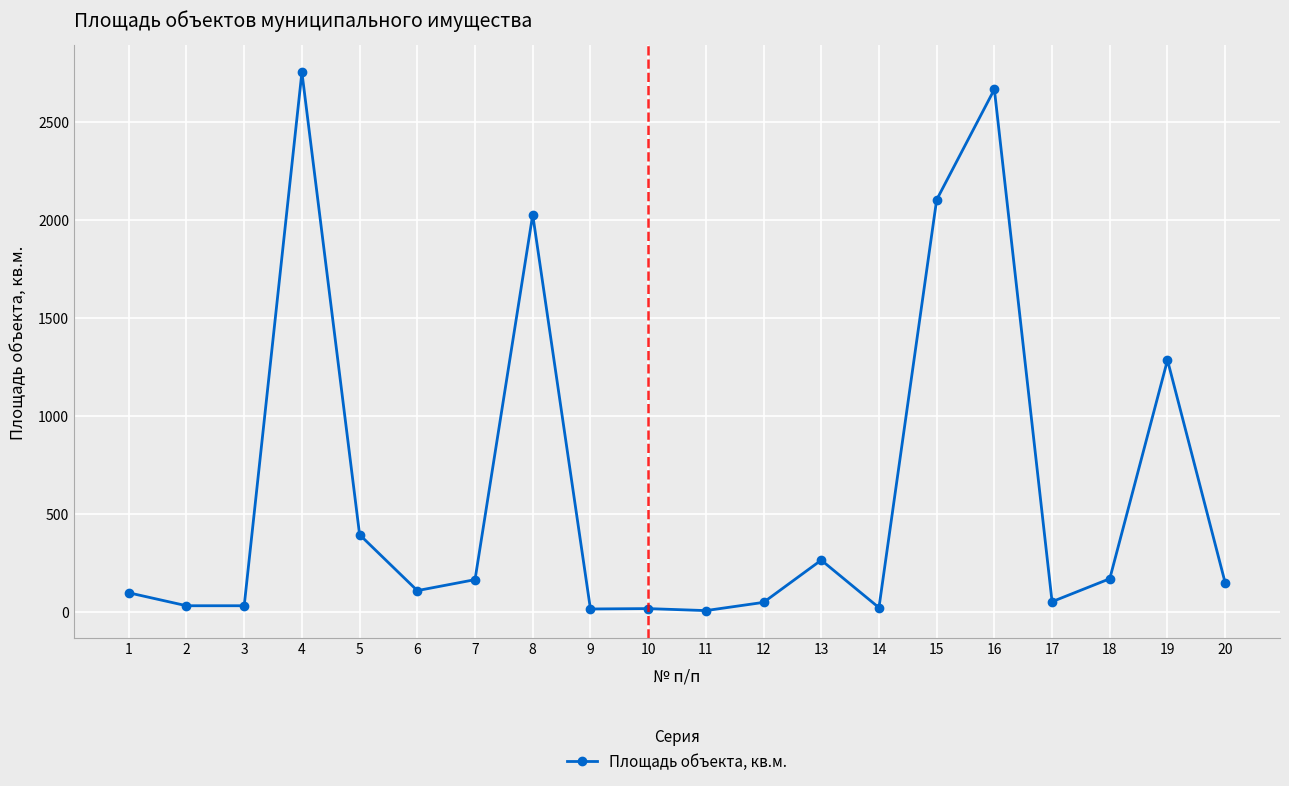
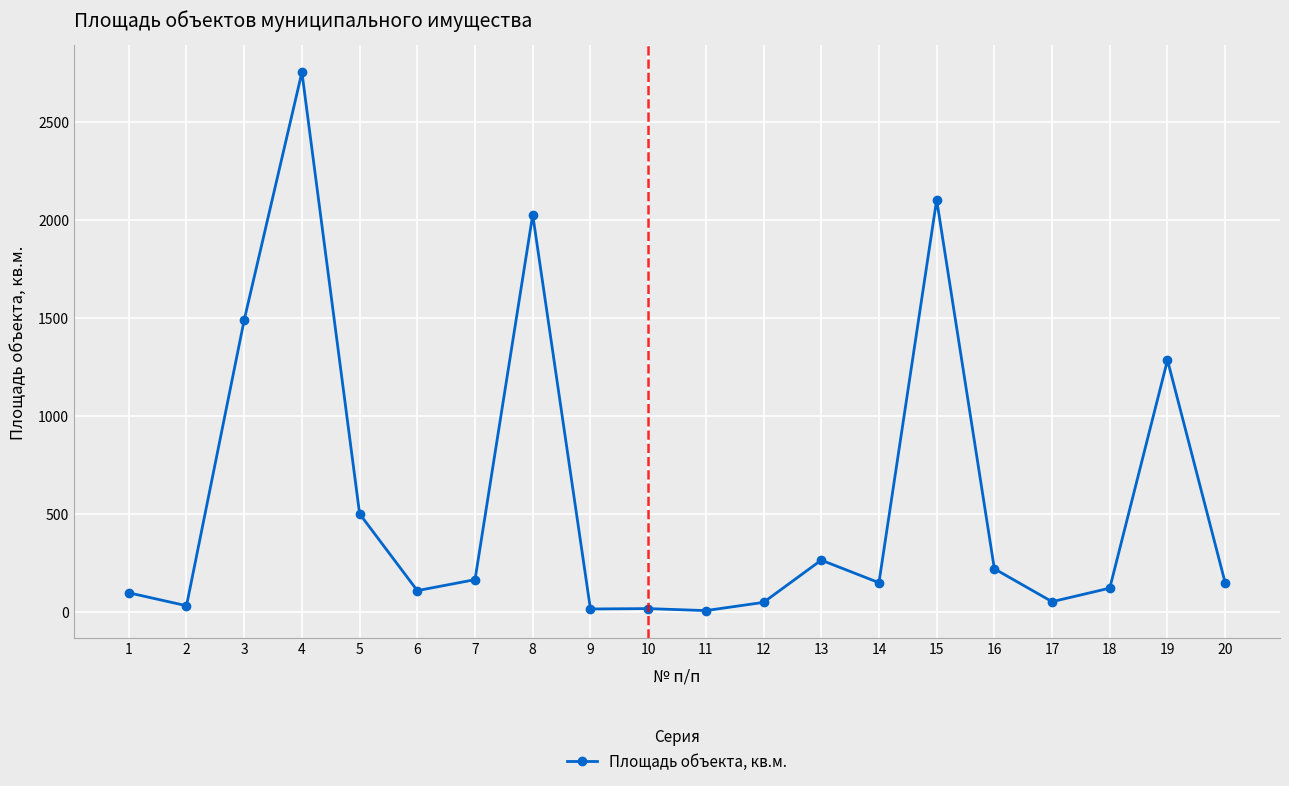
  {
    "1": 100,
    "2": 30,
-   "3": 30,
+   "3": 1490,
    "4": 2750,
-   "5": 390,
+   "5": 500,
    "6": 110,
    "7": 160,
    "8": 2030,
    "9": 10,
    "10": 20,
    "11": 10,
    "12": 50,
    "13": 260,
-   "14": 20,
+   "14": 150,
    "15": 2100,
-   "16": 2670,
+   "16": 220,
    "17": 50,
-   "18": 170,
+   "18": 120,
    "19": 1280,
    "20": 150
  }
